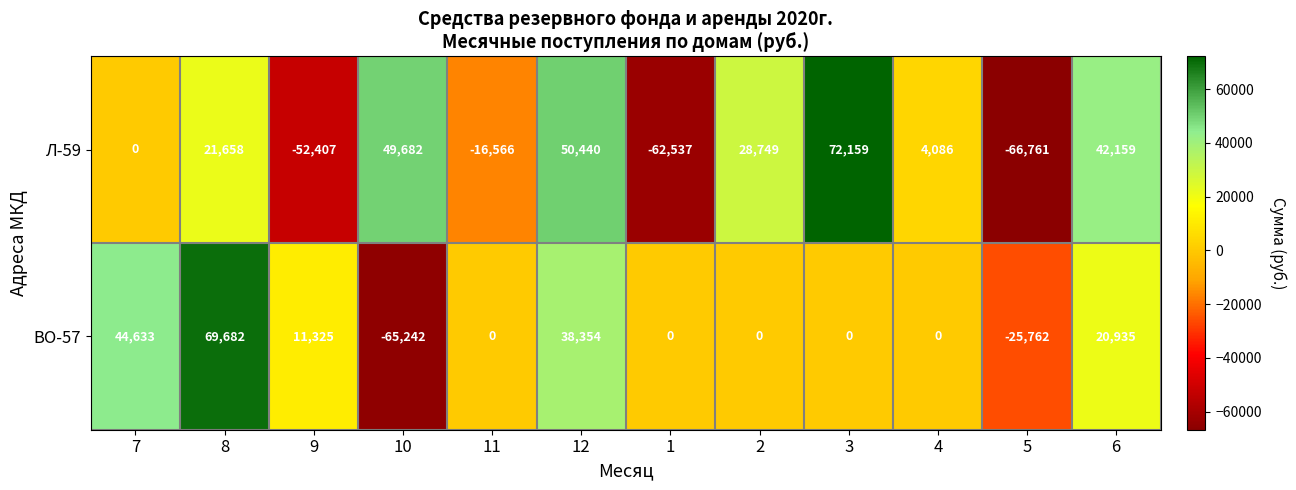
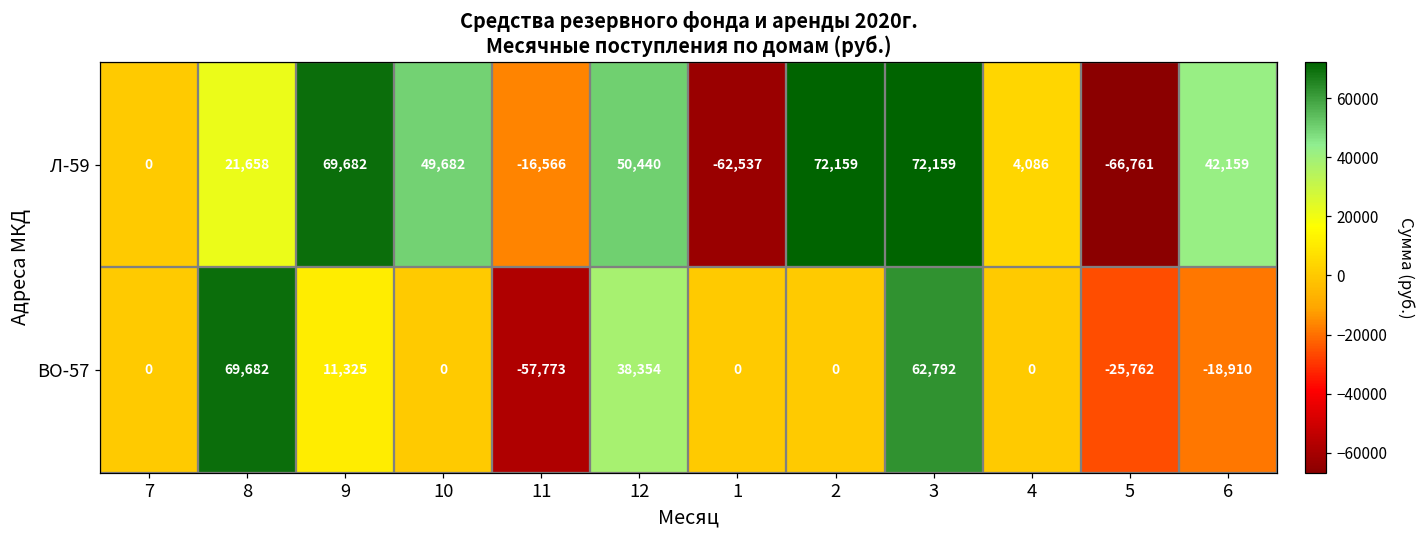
  {
    "Л-59": {
      "7": "0",
      "8": "21,658",
-     "9": "-52,407",
+     "9": "69,682",
      "10": "49,682",
      "11": "-16,566",
      "12": "50,440",
      "1": "-62,537",
-     "2": "28,749",
+     "2": "72,159",
      "3": "72,159",
      "4": "4,086",
      "5": "-66,761",
      "6": "42,159"
    },
    "ВО-57": {
-     "7": "44,633",
+     "7": "0",
      "8": "69,682",
      "9": "11,325",
-     "10": "-65,242",
-     "11": "0",
+     "10": "0",
+     "11": "-57,773",
      "12": "38,354",
      "1": "0",
      "2": "0",
-     "3": "0",
+     "3": "62,792",
      "4": "0",
      "5": "-25,762",
-     "6": "20,935"
+     "6": "-18,910"
    }
  }
